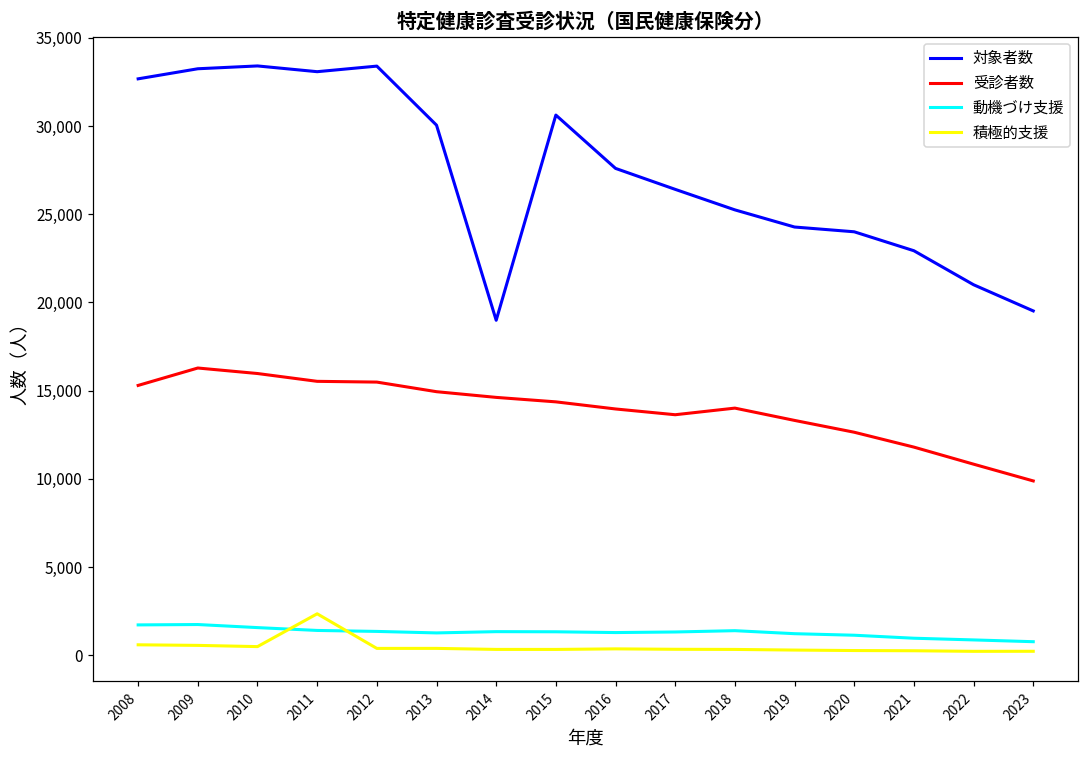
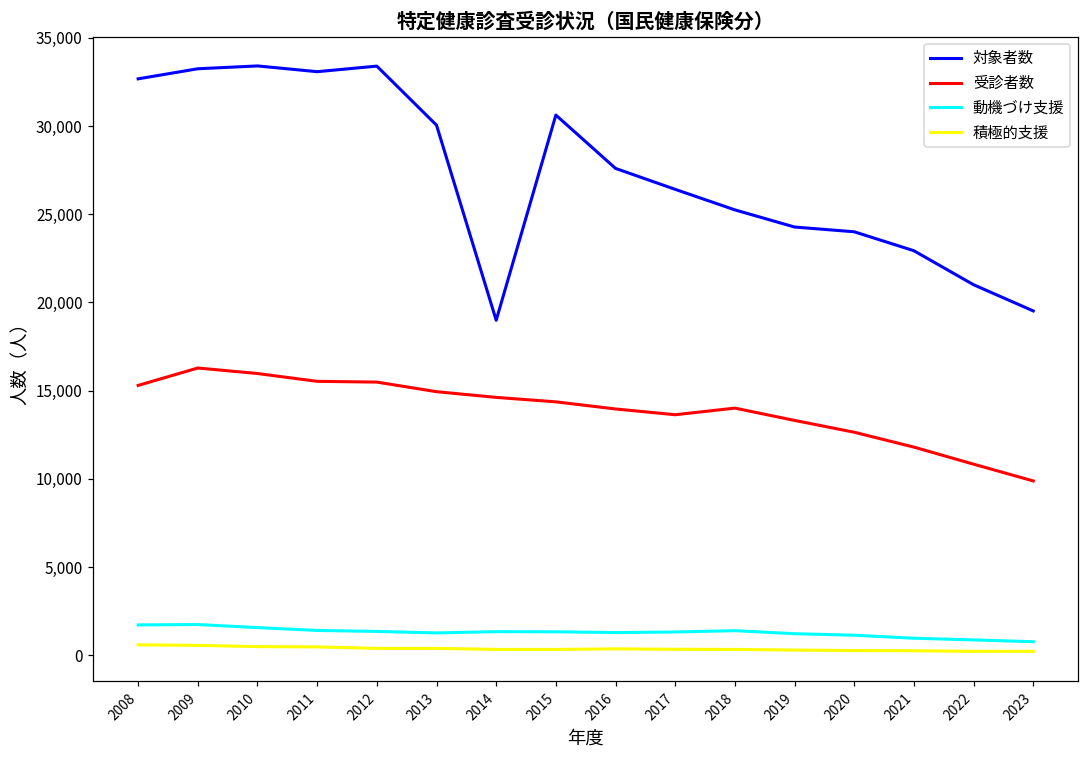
  {
    "対象者数": {
      "2008": "32,700",
      "2009": "33,200",
      "2010": "33,400",
      "2011": "33,100",
      "2012": "33,400",
      "2013": "30,100",
      "2014": "19,000",
      "2015": "30,600",
      "2016": "27,600",
      "2017": "26,400",
      "2018": "25,200",
      "2019": "24,300",
      "2020": "24,000",
      "2021": "22,900",
      "2022": "21,000",
      "2023": "19,500"
    },
    "受診者数": {
      "2008": "15,300",
      "2009": "16,300",
      "2010": "16,000",
      "2011": "15,500",
      "2012": "15,500",
      "2013": "14,900",
      "2014": "14,600",
      "2015": "14,400",
      "2016": "14,000",
      "2017": "13,600",
      "2018": "14,000",
      "2019": "13,300",
      "2020": "12,600",
      "2021": "11,800",
      "2022": "10,800",
      "2023": "9,900"
    },
    "動機づけ支援": {
      "2008": "1,700",
      "2009": "1,700",
      "2010": "1,600",
      "2011": "1,400",
      "2012": "1,400",
      "2013": "1,300",
      "2014": "1,300",
      "2015": "1,300",
      "2016": "1,300",
      "2017": "1,300",
      "2018": "1,400",
      "2019": "1,200",
      "2020": "1,100",
      "2021": "1,000",
      "2022": "900",
      "2023": "800"
    },
    "積極的支援": {
      "2008": "600",
      "2009": "600",
      "2010": "500",
-     "2011": "2,400",
+     "2011": "500",
      "2012": "400",
      "2013": "400",
      "2014": "300",
      "2015": "300",
      "2016": "400",
      "2017": "300",
      "2018": "300",
      "2019": "300",
      "2020": "300",
      "2021": "300",
      "2022": "200",
      "2023": "200"
    }
  }
